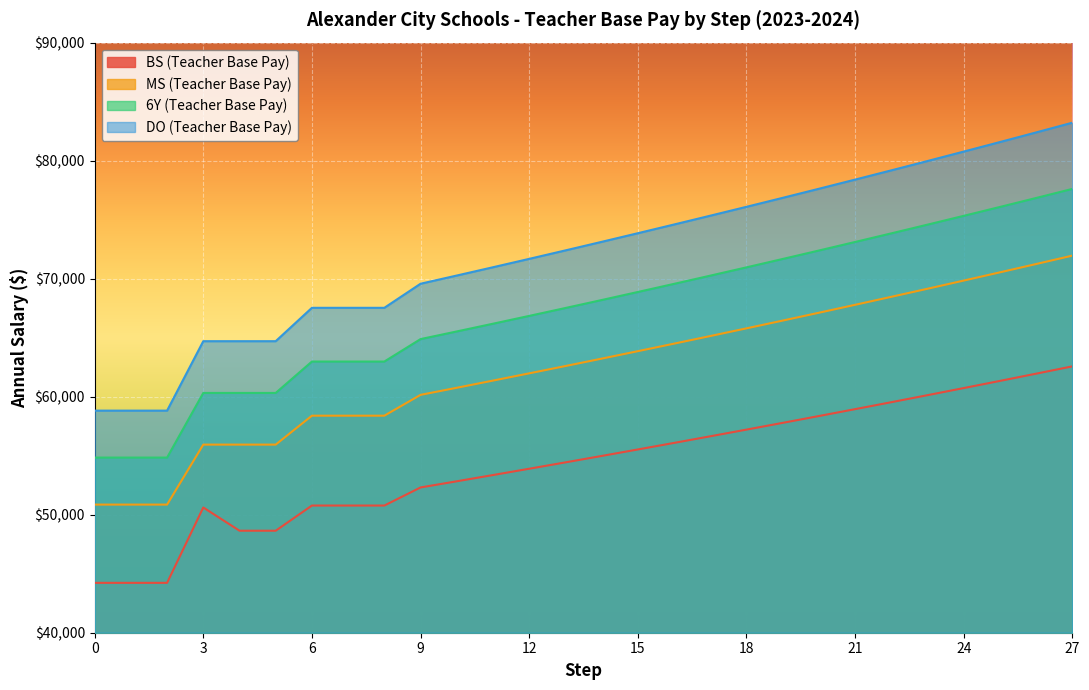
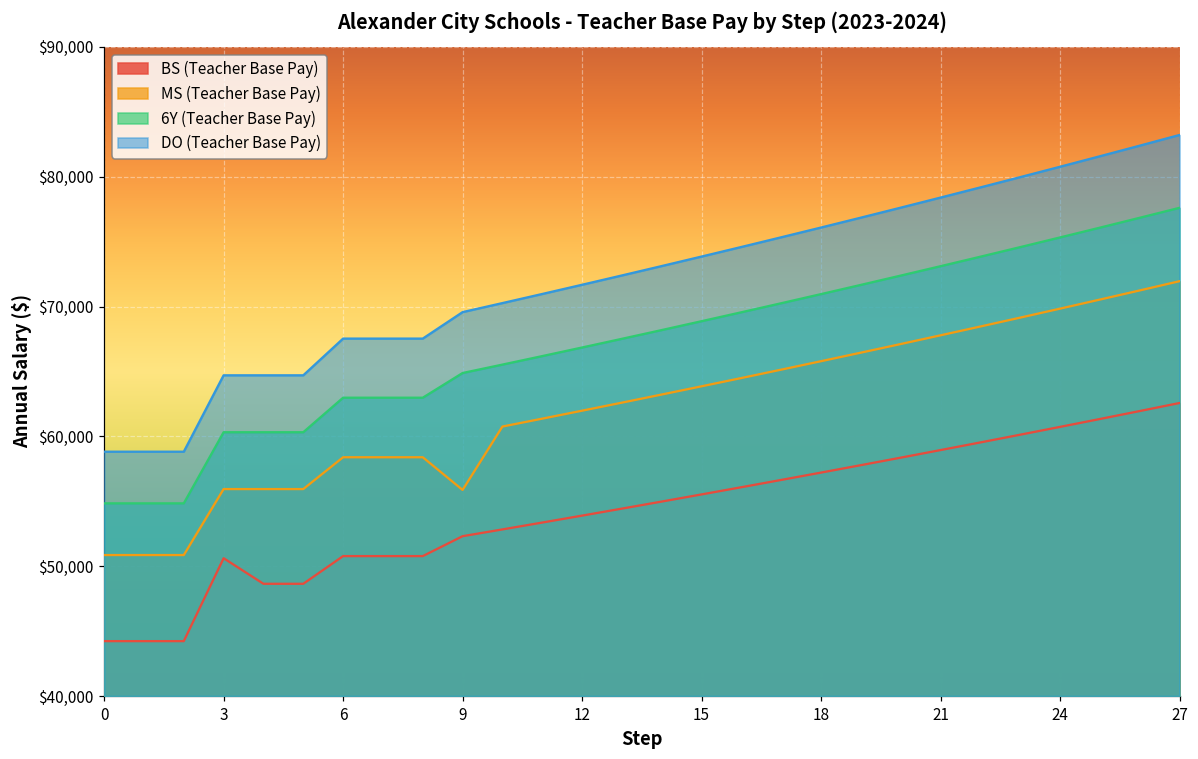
  {
    "BS (Teacher Base Pay)": {
      "0": "$44,200",
      "3": "$50,600",
      "6": "$50,800",
      "9": "$52,300",
      "12": "$53,900",
      "15": "$55,500",
      "18": "$57,200",
      "21": "$58,900",
      "24": "$60,700",
      "27": "$62,600"
    },
    "MS (Teacher Base Pay)": {
      "0": "$50,900",
      "3": "$55,900",
      "6": "$58,400",
-     "9": "$60,200",
+     "9": "$55,900",
      "12": "$62,000",
      "15": "$63,900",
      "18": "$65,800",
      "21": "$67,800",
      "24": "$69,800",
      "27": "$72,000"
    },
    "6Y (Teacher Base Pay)": {
      "0": "$54,800",
      "3": "$60,300",
      "6": "$63,000",
      "9": "$64,900",
      "12": "$66,800",
      "15": "$68,900",
      "18": "$71,000",
      "21": "$73,100",
      "24": "$75,300",
      "27": "$77,600"
    },
    "DO (Teacher Base Pay)": {
      "0": "$58,800",
      "3": "$64,700",
      "6": "$67,500",
      "9": "$69,600",
      "12": "$71,700",
      "15": "$73,900",
      "18": "$76,100",
      "21": "$78,400",
      "24": "$80,800",
      "27": "$83,200"
    }
  }
